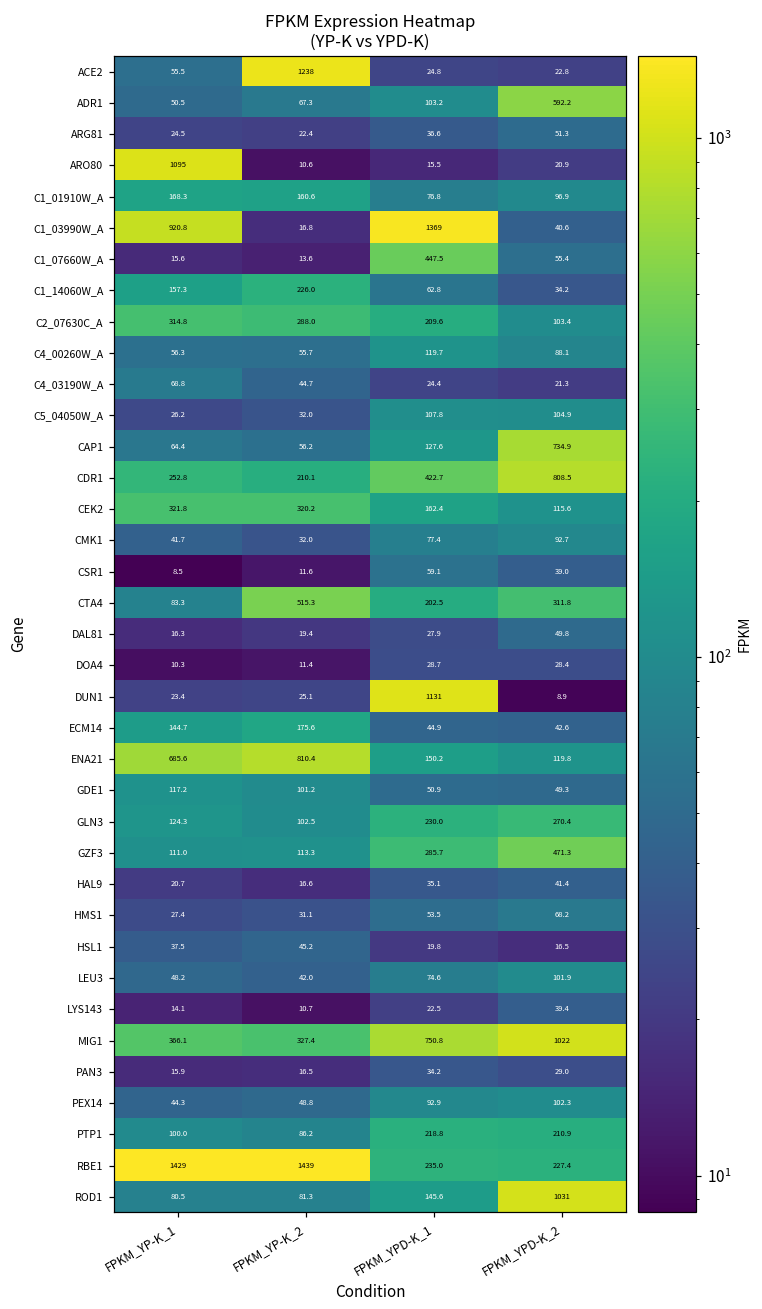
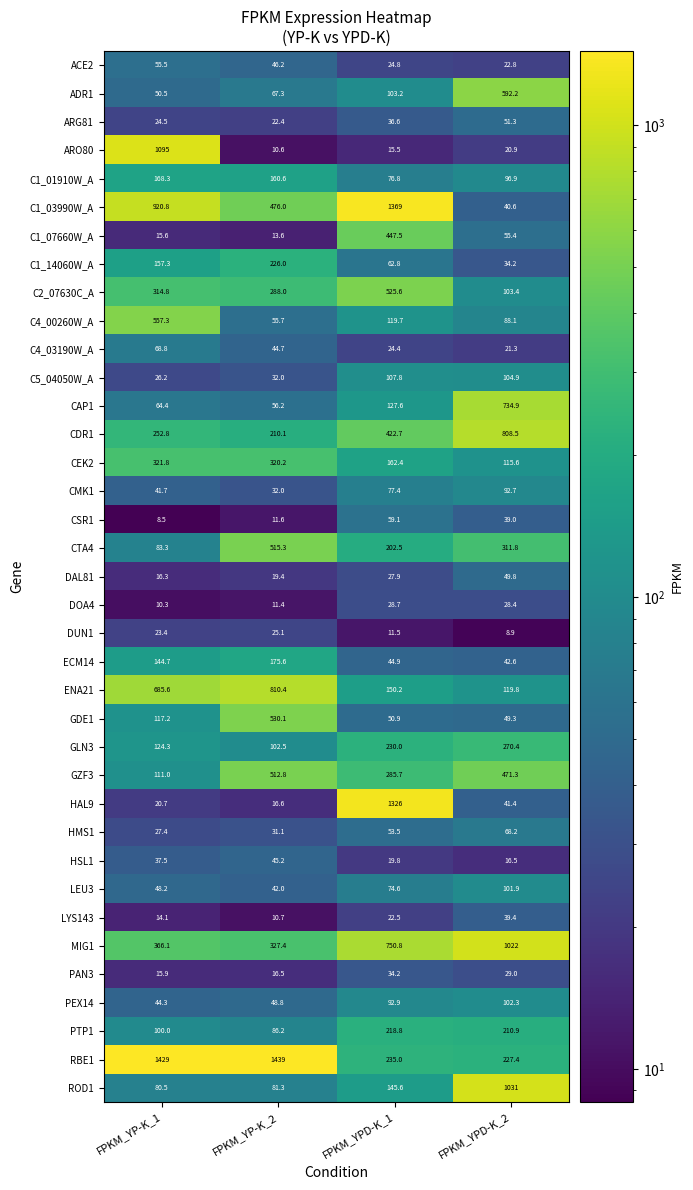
  {
    "ACE2": {
      "FPKM_YP-K_1": 55.5,
-     "FPKM_YP-K_2": 1238,
+     "FPKM_YP-K_2": 46.2,
      "FPKM_YPD-K_1": 24.8,
      "FPKM_YPD-K_2": 22.8
    },
    "ADR1": {
      "FPKM_YP-K_1": 50.5,
      "FPKM_YP-K_2": 67.3,
      "FPKM_YPD-K_1": 103.2,
      "FPKM_YPD-K_2": 592.2
    },
    "ARG81": {
      "FPKM_YP-K_1": 24.5,
      "FPKM_YP-K_2": 22.4,
      "FPKM_YPD-K_1": 36.6,
      "FPKM_YPD-K_2": 51.3
    },
    "ARO80": {
      "FPKM_YP-K_1": 1095,
      "FPKM_YP-K_2": 10.6,
      "FPKM_YPD-K_1": 15.5,
      "FPKM_YPD-K_2": 20.9
    },
    "C1_01910W_A": {
      "FPKM_YP-K_1": 168.3,
      "FPKM_YP-K_2": 160.6,
      "FPKM_YPD-K_1": 76.8,
      "FPKM_YPD-K_2": 96.9
    },
    "C1_03990W_A": {
      "FPKM_YP-K_1": 920.8,
-     "FPKM_YP-K_2": 16.8,
+     "FPKM_YP-K_2": 476.0,
      "FPKM_YPD-K_1": 1369,
      "FPKM_YPD-K_2": 40.6
    },
    "C1_07660W_A": {
      "FPKM_YP-K_1": 15.6,
      "FPKM_YP-K_2": 13.6,
      "FPKM_YPD-K_1": 447.5,
      "FPKM_YPD-K_2": 55.4
    },
    "C1_14060W_A": {
      "FPKM_YP-K_1": 157.3,
      "FPKM_YP-K_2": 226.0,
      "FPKM_YPD-K_1": 62.8,
      "FPKM_YPD-K_2": 34.2
    },
    "C2_07630C_A": {
      "FPKM_YP-K_1": 314.8,
      "FPKM_YP-K_2": 288.0,
-     "FPKM_YPD-K_1": 209.6,
+     "FPKM_YPD-K_1": 525.6,
      "FPKM_YPD-K_2": 103.4
    },
    "C4_00260W_A": {
-     "FPKM_YP-K_1": 56.3,
+     "FPKM_YP-K_1": 557.3,
      "FPKM_YP-K_2": 55.7,
      "FPKM_YPD-K_1": 119.7,
      "FPKM_YPD-K_2": 88.1
    },
    "C4_03190W_A": {
      "FPKM_YP-K_1": 68.8,
      "FPKM_YP-K_2": 44.7,
      "FPKM_YPD-K_1": 24.4,
      "FPKM_YPD-K_2": 21.3
    },
    "C5_04050W_A": {
      "FPKM_YP-K_1": 26.2,
      "FPKM_YP-K_2": 32.0,
      "FPKM_YPD-K_1": 107.8,
      "FPKM_YPD-K_2": 104.9
    },
    "CAP1": {
      "FPKM_YP-K_1": 64.4,
      "FPKM_YP-K_2": 56.2,
      "FPKM_YPD-K_1": 127.6,
      "FPKM_YPD-K_2": 734.9
    },
    "CDR1": {
      "FPKM_YP-K_1": 252.8,
      "FPKM_YP-K_2": 210.1,
      "FPKM_YPD-K_1": 422.7,
      "FPKM_YPD-K_2": 808.5
    },
    "CEK2": {
      "FPKM_YP-K_1": 321.8,
      "FPKM_YP-K_2": 320.2,
      "FPKM_YPD-K_1": 162.4,
      "FPKM_YPD-K_2": 115.6
    },
    "CMK1": {
      "FPKM_YP-K_1": 41.7,
      "FPKM_YP-K_2": 32.0,
      "FPKM_YPD-K_1": 77.4,
      "FPKM_YPD-K_2": 92.7
    },
    "CSR1": {
      "FPKM_YP-K_1": 8.5,
      "FPKM_YP-K_2": 11.6,
      "FPKM_YPD-K_1": 59.1,
      "FPKM_YPD-K_2": 39.0
    },
    "CTA4": {
      "FPKM_YP-K_1": 83.3,
      "FPKM_YP-K_2": 515.3,
      "FPKM_YPD-K_1": 202.5,
      "FPKM_YPD-K_2": 311.8
    },
    "DAL81": {
      "FPKM_YP-K_1": 16.3,
      "FPKM_YP-K_2": 19.4,
      "FPKM_YPD-K_1": 27.9,
      "FPKM_YPD-K_2": 49.8
    },
    "DOA4": {
      "FPKM_YP-K_1": 10.3,
      "FPKM_YP-K_2": 11.4,
      "FPKM_YPD-K_1": 28.7,
      "FPKM_YPD-K_2": 28.4
    },
    "DUN1": {
      "FPKM_YP-K_1": 23.4,
      "FPKM_YP-K_2": 25.1,
-     "FPKM_YPD-K_1": 1131,
+     "FPKM_YPD-K_1": 11.5,
      "FPKM_YPD-K_2": 8.9
    },
    "ECM14": {
      "FPKM_YP-K_1": 144.7,
      "FPKM_YP-K_2": 175.6,
      "FPKM_YPD-K_1": 44.9,
      "FPKM_YPD-K_2": 42.6
    },
    "ENA21": {
      "FPKM_YP-K_1": 685.6,
      "FPKM_YP-K_2": 810.4,
      "FPKM_YPD-K_1": 150.2,
      "FPKM_YPD-K_2": 119.8
    },
    "GDE1": {
      "FPKM_YP-K_1": 117.2,
-     "FPKM_YP-K_2": 101.2,
+     "FPKM_YP-K_2": 530.1,
      "FPKM_YPD-K_1": 50.9,
      "FPKM_YPD-K_2": 49.3
    },
    "GLN3": {
      "FPKM_YP-K_1": 124.3,
      "FPKM_YP-K_2": 102.5,
      "FPKM_YPD-K_1": 230.0,
      "FPKM_YPD-K_2": 270.4
    },
    "GZF3": {
      "FPKM_YP-K_1": 111.0,
-     "FPKM_YP-K_2": 113.3,
+     "FPKM_YP-K_2": 512.8,
      "FPKM_YPD-K_1": 285.7,
      "FPKM_YPD-K_2": 471.3
    },
    "HAL9": {
      "FPKM_YP-K_1": 20.7,
      "FPKM_YP-K_2": 16.6,
-     "FPKM_YPD-K_1": 35.1,
+     "FPKM_YPD-K_1": 1326,
      "FPKM_YPD-K_2": 41.4
    },
    "HMS1": {
      "FPKM_YP-K_1": 27.4,
      "FPKM_YP-K_2": 31.1,
      "FPKM_YPD-K_1": 53.5,
      "FPKM_YPD-K_2": 68.2
    },
    "HSL1": {
      "FPKM_YP-K_1": 37.5,
      "FPKM_YP-K_2": 45.2,
      "FPKM_YPD-K_1": 19.8,
      "FPKM_YPD-K_2": 16.5
    },
    "LEU3": {
      "FPKM_YP-K_1": 48.2,
      "FPKM_YP-K_2": 42.0,
      "FPKM_YPD-K_1": 74.6,
      "FPKM_YPD-K_2": 101.9
    },
    "LYS143": {
      "FPKM_YP-K_1": 14.1,
      "FPKM_YP-K_2": 10.7,
      "FPKM_YPD-K_1": 22.5,
      "FPKM_YPD-K_2": 39.4
    },
    "MIG1": {
      "FPKM_YP-K_1": 366.1,
      "FPKM_YP-K_2": 327.4,
      "FPKM_YPD-K_1": 750.8,
      "FPKM_YPD-K_2": 1022
    },
    "PAN3": {
      "FPKM_YP-K_1": 15.9,
      "FPKM_YP-K_2": 16.5,
      "FPKM_YPD-K_1": 34.2,
      "FPKM_YPD-K_2": 29.0
    },
    "PEX14": {
      "FPKM_YP-K_1": 44.3,
      "FPKM_YP-K_2": 48.8,
      "FPKM_YPD-K_1": 92.9,
      "FPKM_YPD-K_2": 102.3
    },
    "PTP1": {
      "FPKM_YP-K_1": 100.0,
      "FPKM_YP-K_2": 86.2,
      "FPKM_YPD-K_1": 218.8,
      "FPKM_YPD-K_2": 210.9
    },
    "RBE1": {
      "FPKM_YP-K_1": 1429,
      "FPKM_YP-K_2": 1439,
      "FPKM_YPD-K_1": 235.0,
      "FPKM_YPD-K_2": 227.4
    },
    "ROD1": {
      "FPKM_YP-K_1": 80.5,
      "FPKM_YP-K_2": 81.3,
      "FPKM_YPD-K_1": 145.6,
      "FPKM_YPD-K_2": 1031
    }
  }
